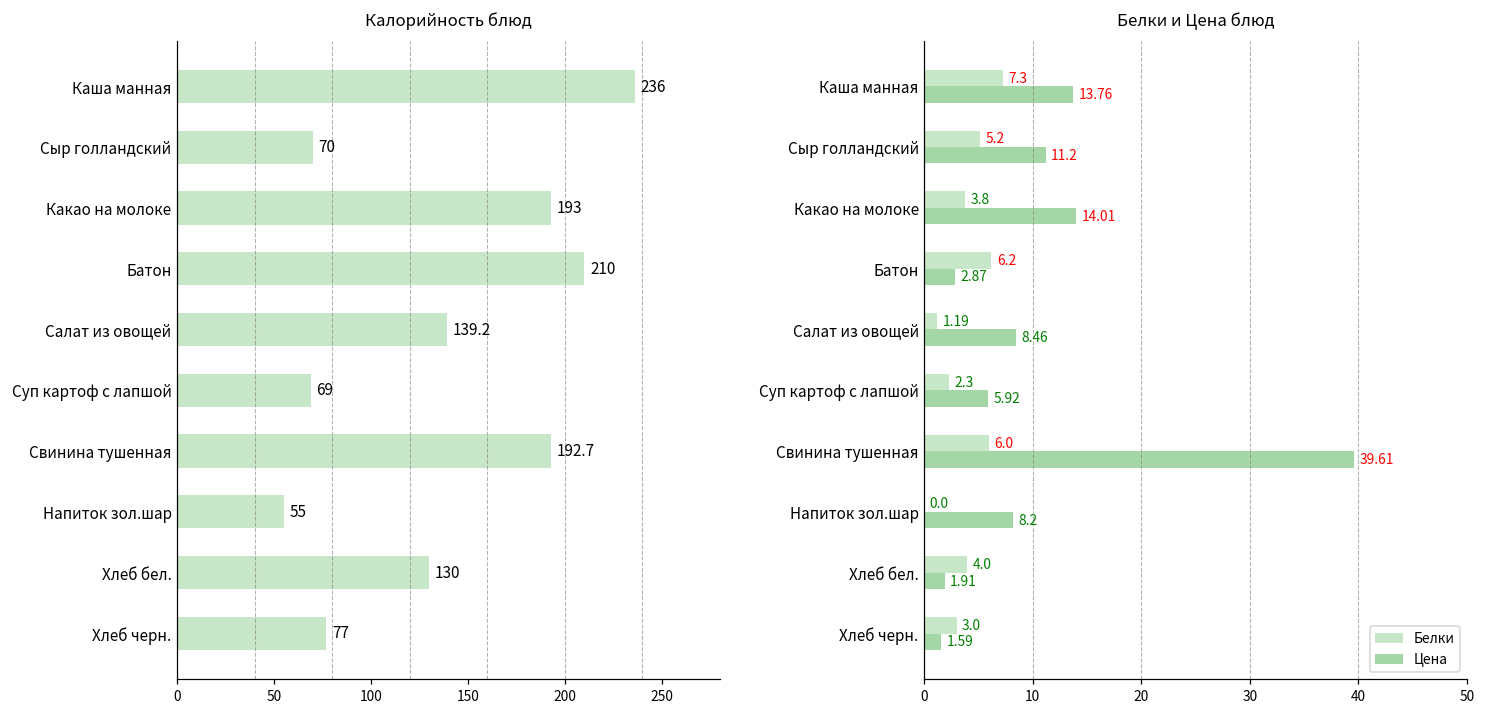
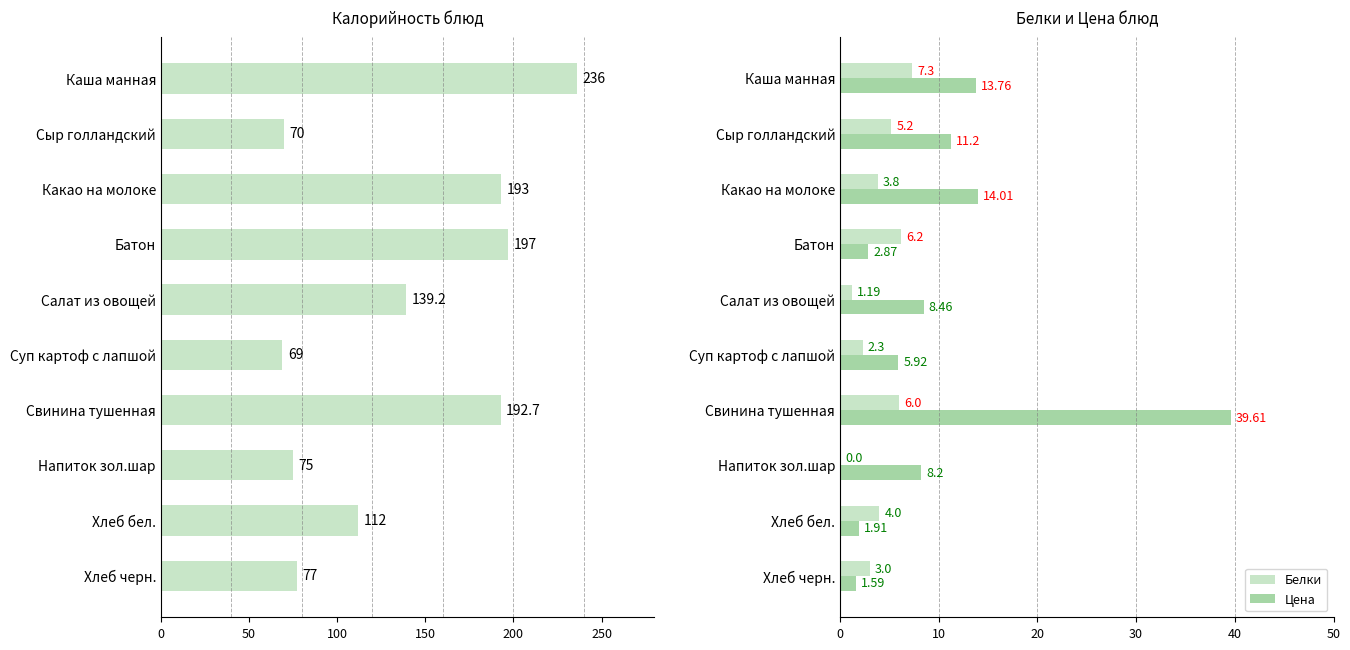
  {
    "Калорийность блюд": {
      "Каша манная": 236,
      "Сыр голландский": 70,
      "Какао на молоке": 193,
-     "Батон": 210,
+     "Батон": 197,
      "Салат из овощей": 139.2,
      "Суп картоф с лапшой": 69,
      "Свинина тушенная": 192.7,
-     "Напиток зол.шар": 55,
-     "Хлеб бел.": 130,
+     "Напиток зол.шар": 75,
+     "Хлеб бел.": 112,
      "Хлеб черн.": 77
    }
  }
